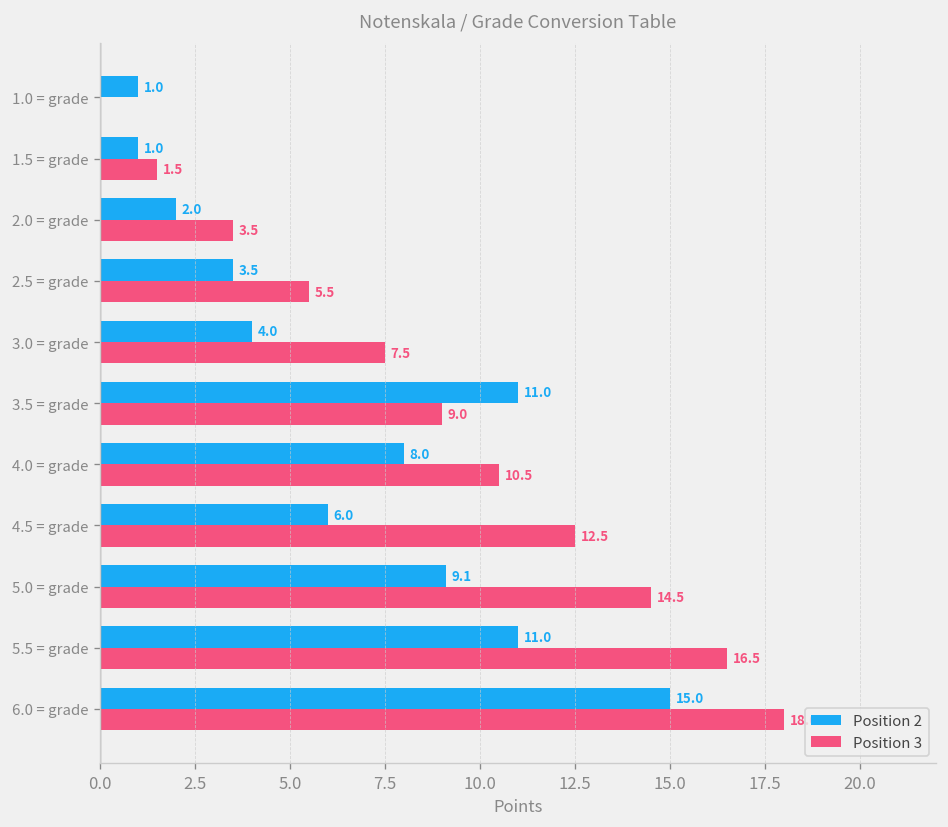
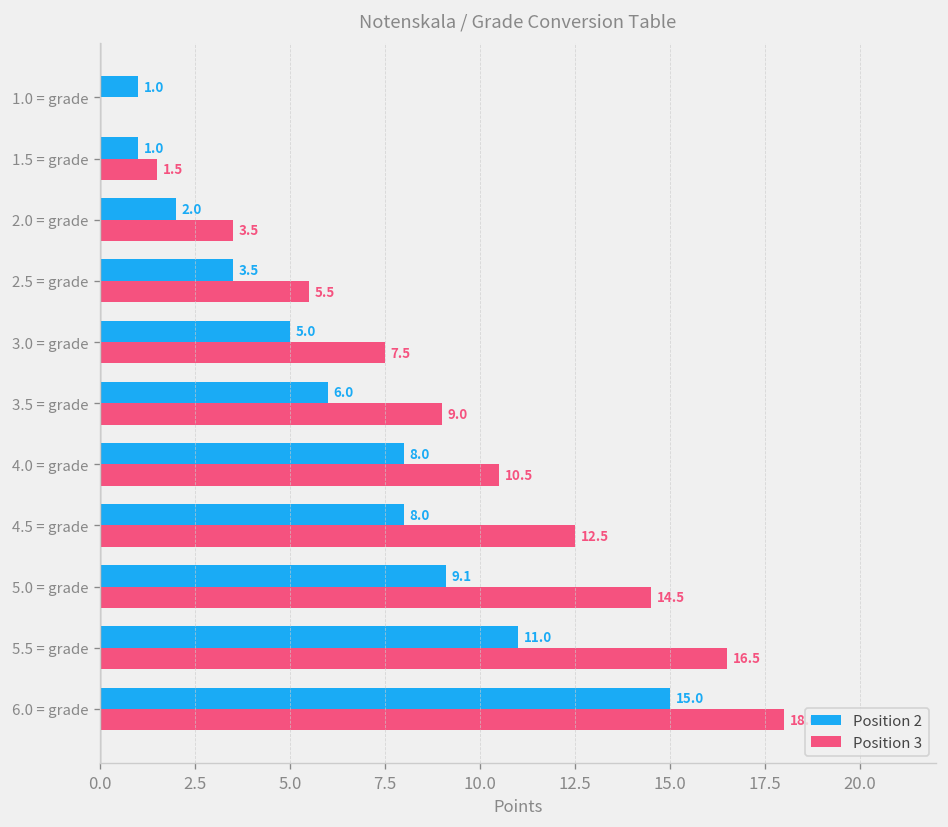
  {
    "Position 2": {
      "1.0 = grade": 1.0,
      "1.5 = grade": 1.0,
      "2.0 = grade": 2.0,
      "2.5 = grade": 3.5,
-     "3.0 = grade": 4.0,
-     "3.5 = grade": 11.0,
+     "3.0 = grade": 5.0,
+     "3.5 = grade": 6.0,
      "4.0 = grade": 8.0,
-     "4.5 = grade": 6.0,
+     "4.5 = grade": 8.0,
      "5.0 = grade": 9.1,
      "5.5 = grade": 11.0,
      "6.0 = grade": 15.0
    },
    "Position 3": {
      "1.5 = grade": 1.5,
      "2.0 = grade": 3.5,
      "2.5 = grade": 5.5,
      "3.0 = grade": 7.5,
      "3.5 = grade": 9.0,
      "4.0 = grade": 10.5,
      "4.5 = grade": 12.5,
      "5.0 = grade": 14.5,
      "5.5 = grade": 16.5
    }
  }
